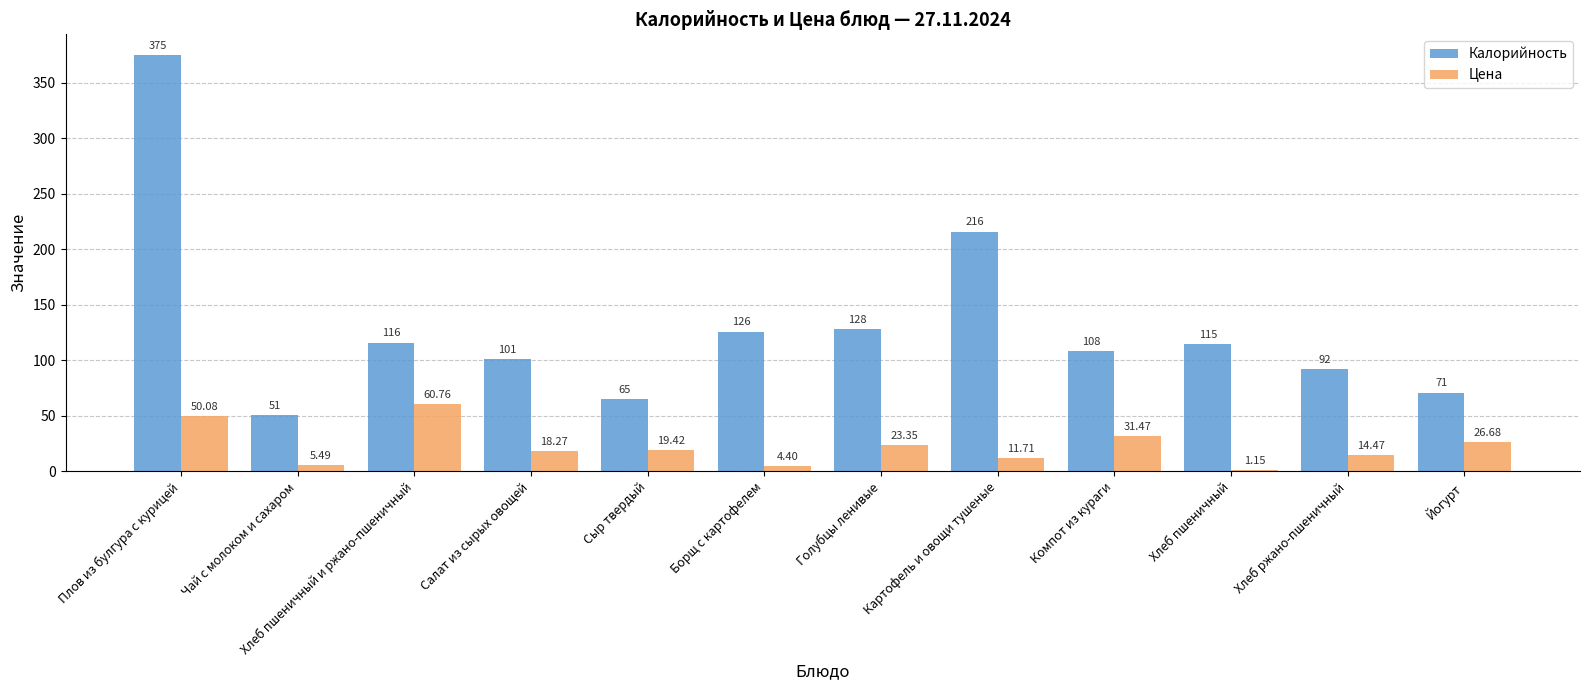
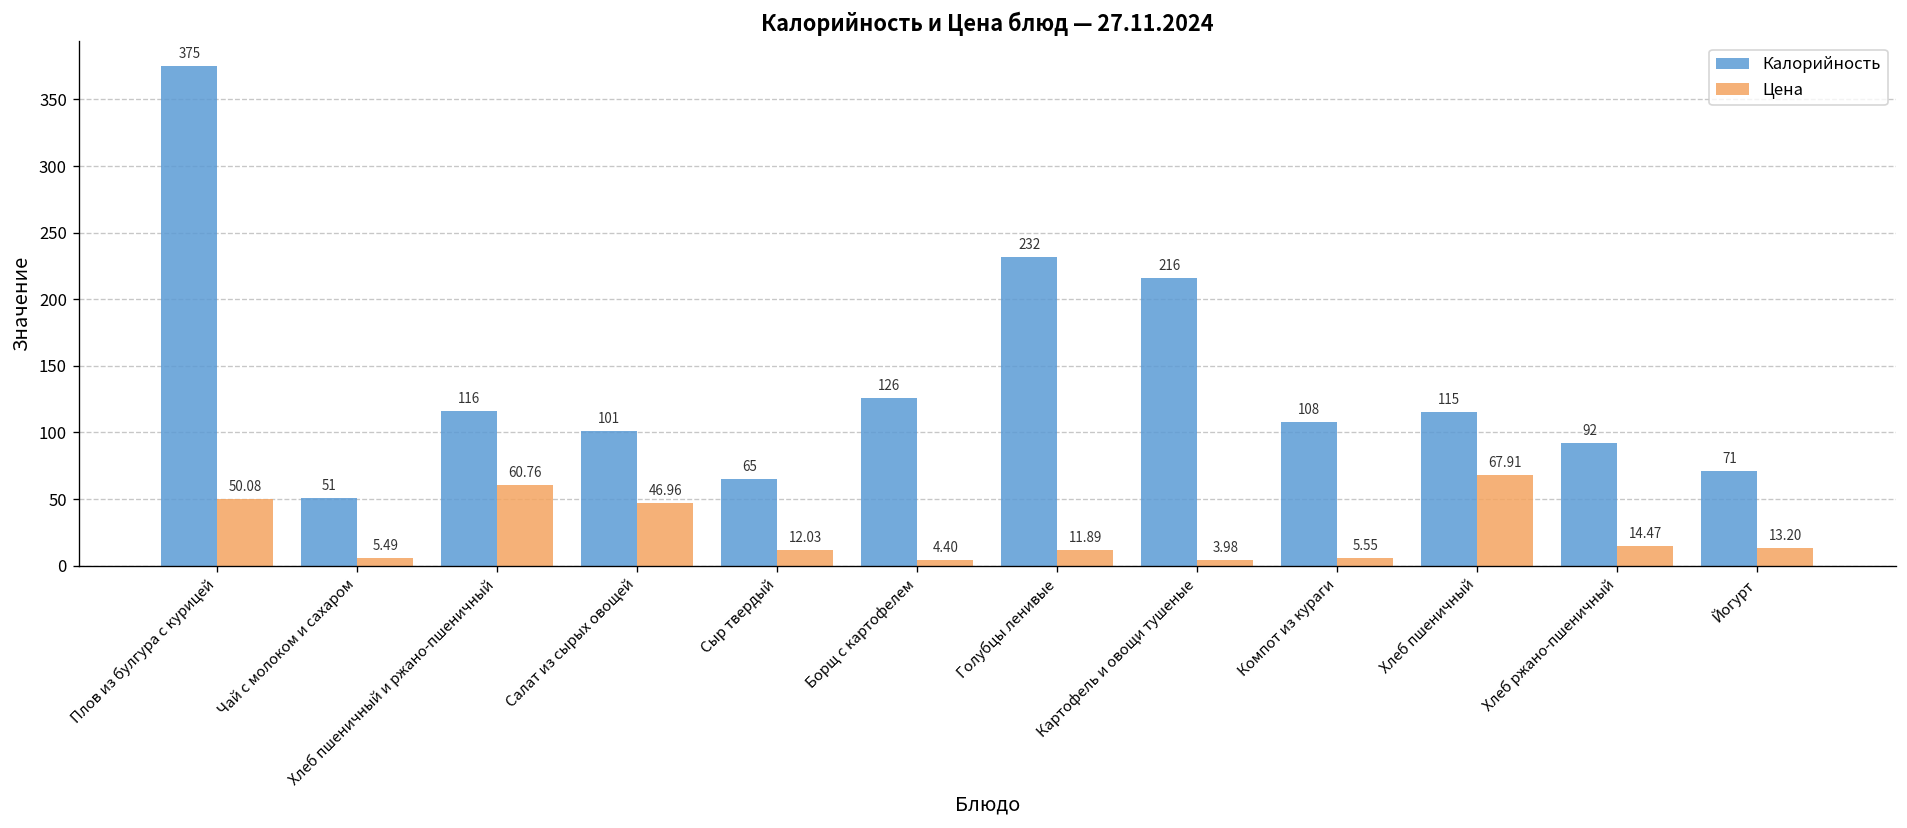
  {
    "Калорийность": {
      "Плов из булгура с курицей": 375,
      "Чай с молоком и сахаром": 51,
      "Хлеб пшеничный и ржано-пшеничный": 116,
      "Салат из сырых овощей": 101,
      "Сыр твердый": 65,
      "Борщ с картофелем": 126,
-     "Голубцы ленивые": 128,
+     "Голубцы ленивые": 232,
      "Картофель и овощи тушеные": 216,
      "Компот из кураги": 108,
      "Хлеб пшеничный": 115,
      "Хлеб ржано-пшеничный": 92,
      "Йогурт": 71
    },
    "Цена": {
      "Плов из булгура с курицей": 50.08,
      "Чай с молоком и сахаром": 5.49,
      "Хлеб пшеничный и ржано-пшеничный": 60.76,
-     "Салат из сырых овощей": 18.27,
-     "Сыр твердый": 19.42,
+     "Салат из сырых овощей": 46.96,
+     "Сыр твердый": 12.03,
      "Борщ с картофелем": 4.40,
-     "Голубцы ленивые": 23.35,
-     "Картофель и овощи тушеные": 11.71,
-     "Компот из кураги": 31.47,
-     "Хлеб пшеничный": 1.15,
+     "Голубцы ленивые": 11.89,
+     "Картофель и овощи тушеные": 3.98,
+     "Компот из кураги": 5.55,
+     "Хлеб пшеничный": 67.91,
      "Хлеб ржано-пшеничный": 14.47,
-     "Йогурт": 26.68
+     "Йогурт": 13.20
    }
  }
